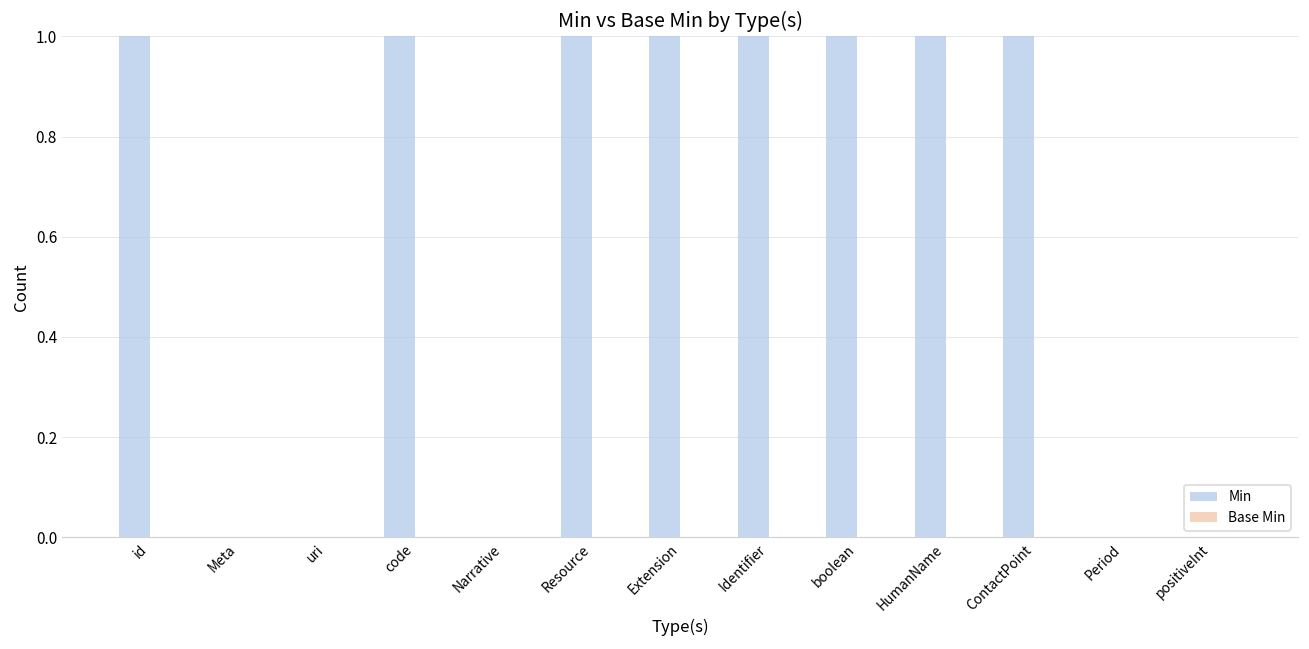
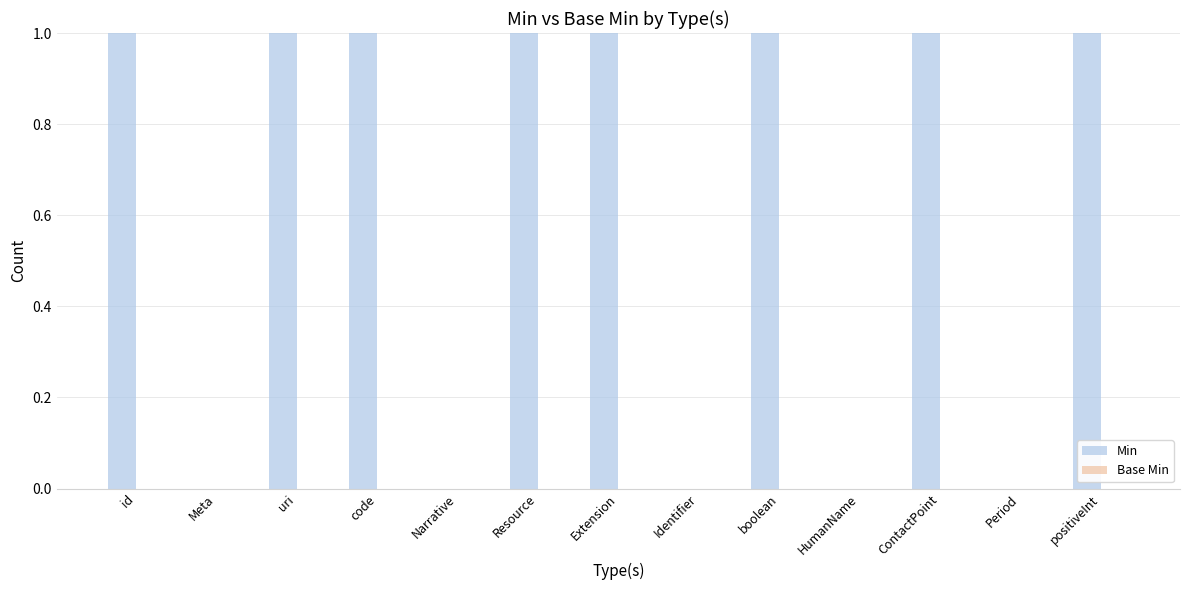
  {
    "Min": {
      "id": 1,
      "Meta": 0,
-     "uri": 0,
+     "uri": 1,
      "code": 1,
      "Narrative": 0,
      "Resource": 1,
      "Extension": 1,
-     "Identifier": 1,
+     "Identifier": 0,
      "boolean": 1,
-     "HumanName": 1,
+     "HumanName": 0,
      "ContactPoint": 1,
      "Period": 0,
-     "positiveInt": 0
+     "positiveInt": 1
    },
    "Base Min": {
      "id": 0,
      "Meta": 0,
      "uri": 0,
      "code": 0,
      "Narrative": 0,
      "Resource": 0,
      "Extension": 0,
      "Identifier": 0,
      "boolean": 0,
      "HumanName": 0,
      "ContactPoint": 0,
      "Period": 0,
      "positiveInt": 0
    }
  }
